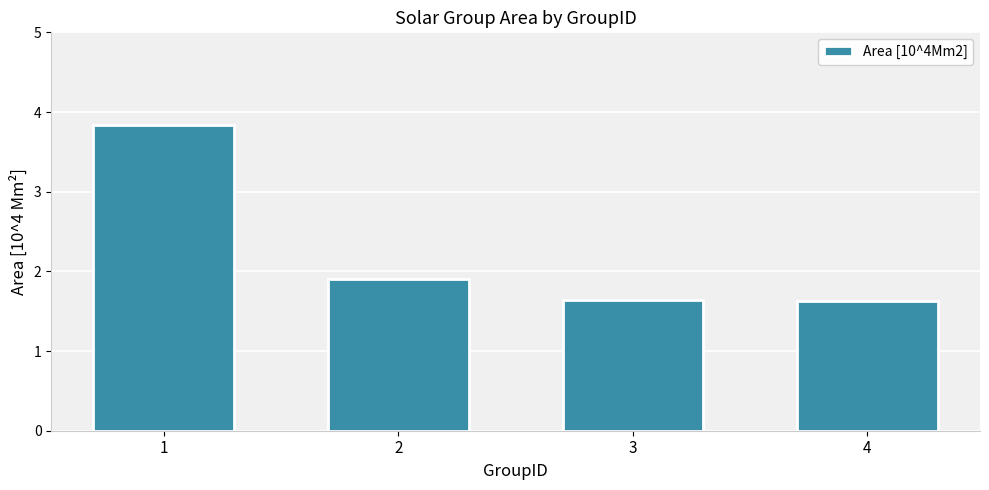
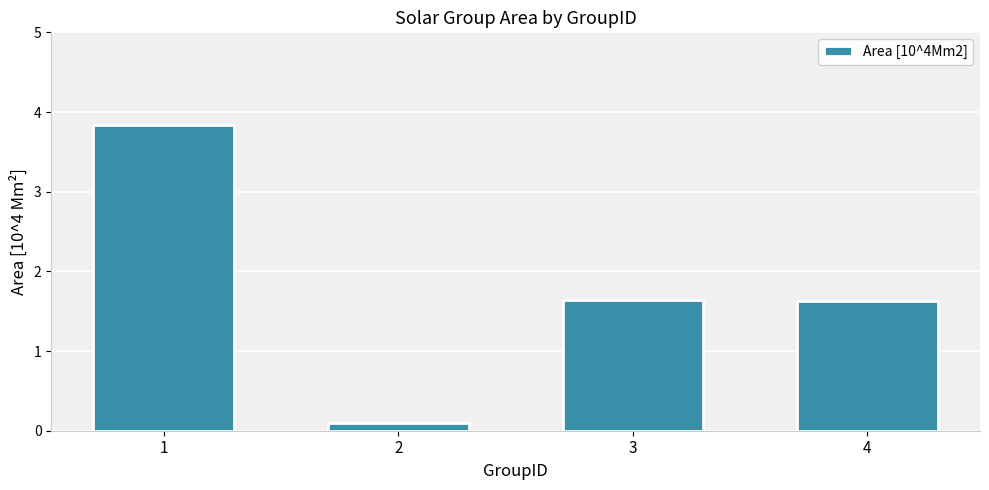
  {
    "1": 3.8,
-   "2": 1.9,
+   "2": 0.1,
    "3": 1.6,
    "4": 1.6
  }
